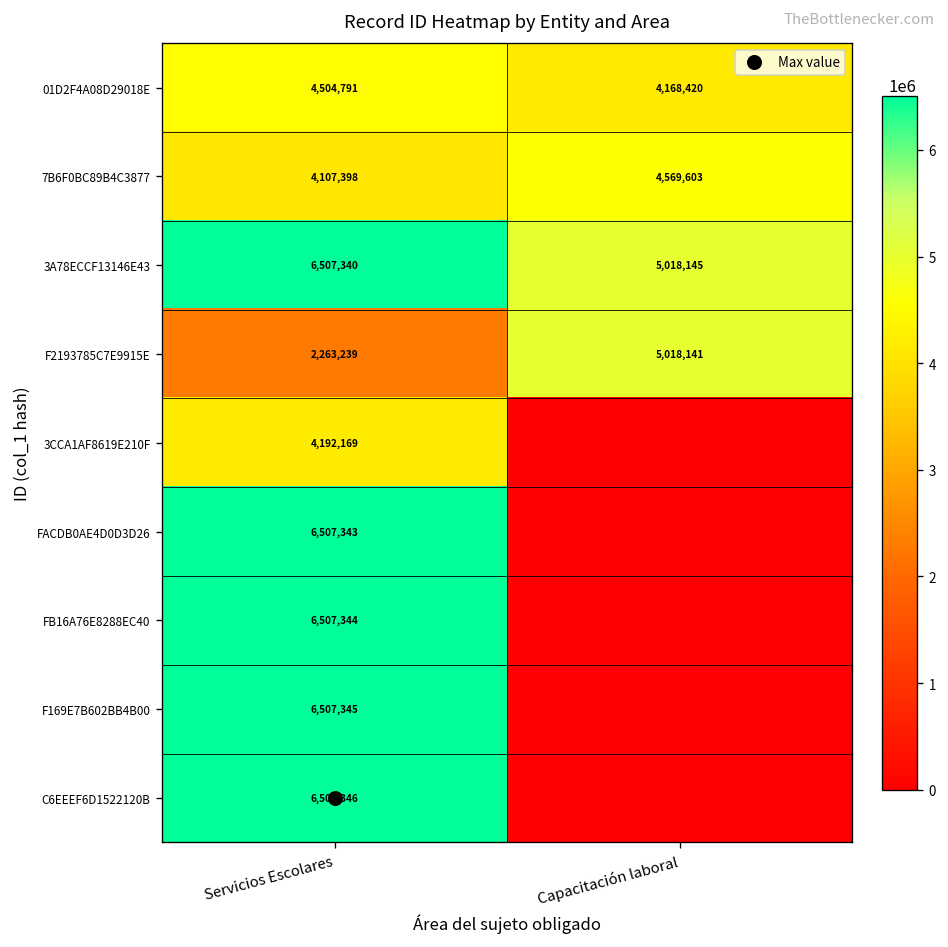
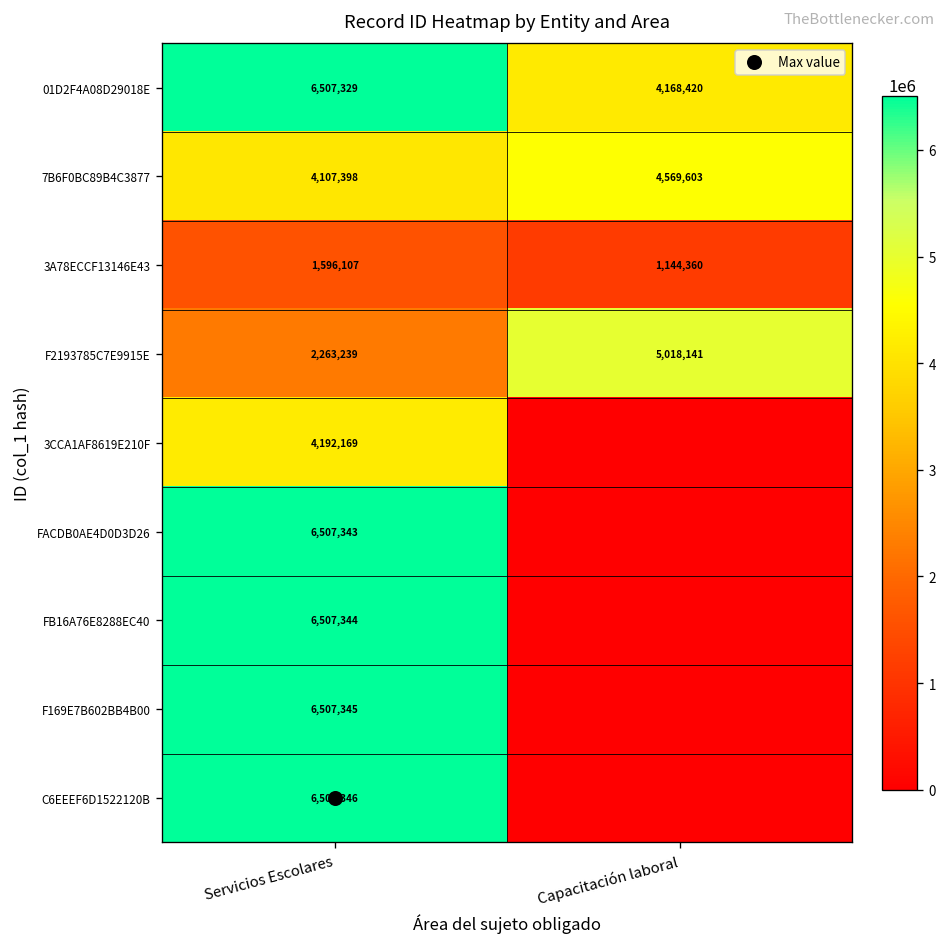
  {
    "01D2F4A08D29018E": {
-     "Servicios Escolares": "4,504,791",
+     "Servicios Escolares": "6,507,329",
      "Capacitación laboral": "4,168,420"
    },
    "7B6F0BC89B4C3877": {
      "Servicios Escolares": "4,107,398",
      "Capacitación laboral": "4,569,603"
    },
    "3A78ECCF13146E43": {
-     "Servicios Escolares": "6,507,340",
-     "Capacitación laboral": "5,018,145"
+     "Servicios Escolares": "1,596,107",
+     "Capacitación laboral": "1,144,360"
    },
    "F2193785C7E9915E": {
      "Servicios Escolares": "2,263,239",
      "Capacitación laboral": "5,018,141"
    },
    "3CCA1AF8619E210F": {
      "Servicios Escolares": "4,192,169"
    },
    "FACDB0AE4D0D3D26": {
      "Servicios Escolares": "6,507,343"
    },
    "FB16A76E8288EC40": {
      "Servicios Escolares": "6,507,344"
    },
    "F169E7B602BB4B00": {
      "Servicios Escolares": "6,507,345"
    }
  }
